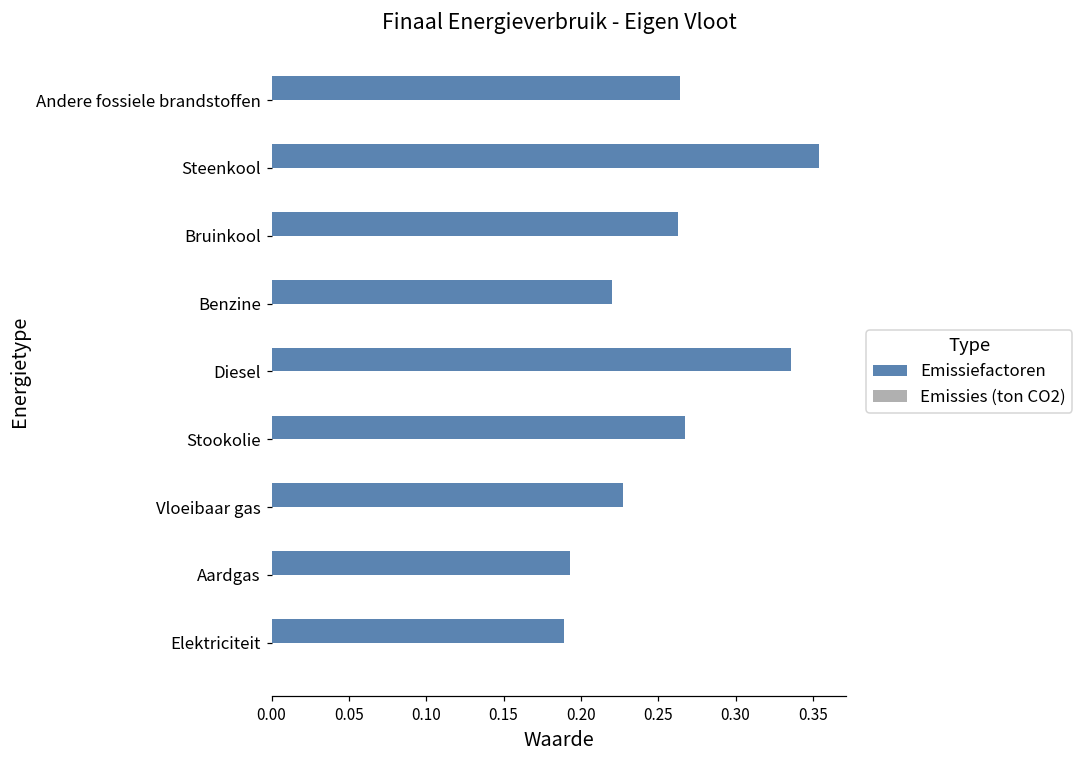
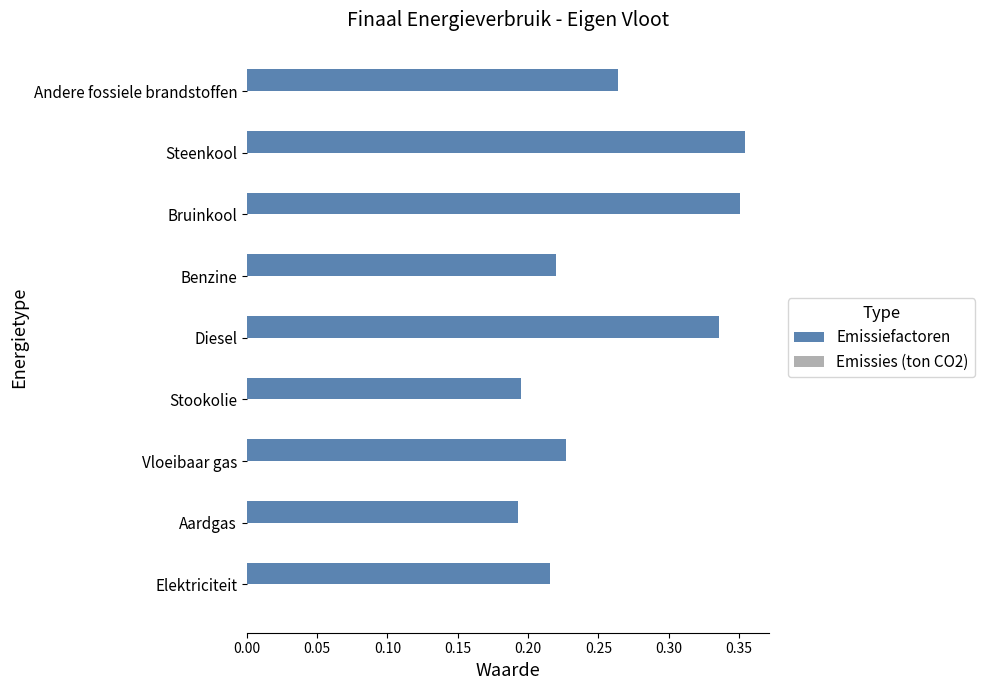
  {
    "Emissiefactoren": {
      "Andere fossiele brandstoffen": 0.264,
      "Steenkool": 0.354,
-     "Bruinkool": 0.263,
+     "Bruinkool": 0.351,
      "Benzine": 0.220,
      "Diesel": 0.336,
-     "Stookolie": 0.267,
+     "Stookolie": 0.195,
      "Vloeibaar gas": 0.227,
      "Aardgas": 0.193,
-     "Elektriciteit": 0.189
+     "Elektriciteit": 0.215
    },
    "Emissies (ton CO2)": {
      "Andere fossiele brandstoffen": 0.000,
      "Steenkool": 0.000,
      "Bruinkool": 0.000,
      "Benzine": 0.000,
      "Diesel": 0.000,
      "Stookolie": 0.000,
      "Vloeibaar gas": 0.000,
      "Aardgas": 0.000,
      "Elektriciteit": 0.000
    }
  }
